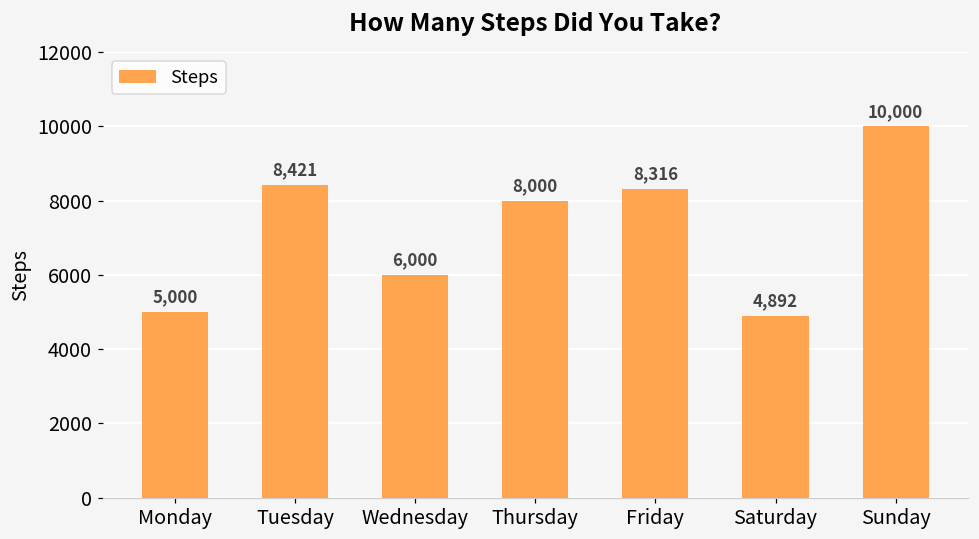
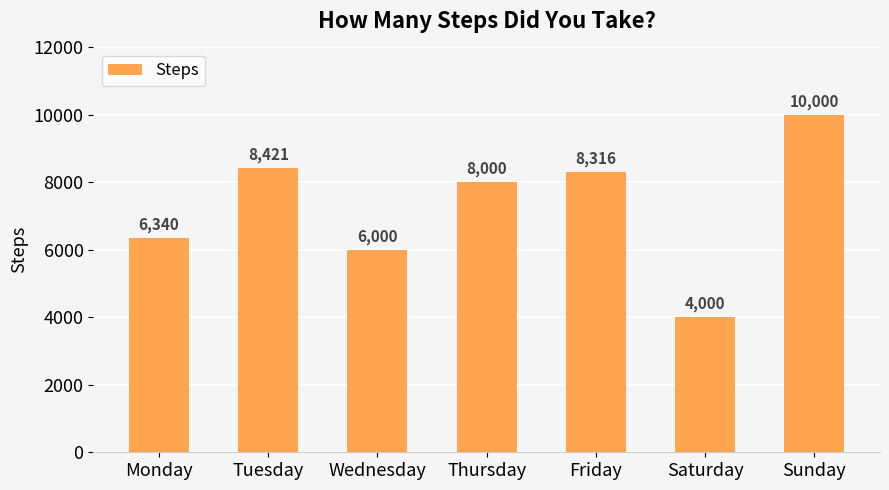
  {
-   "Monday": "5,000",
+   "Monday": "6,340",
    "Tuesday": "8,421",
    "Wednesday": "6,000",
    "Thursday": "8,000",
    "Friday": "8,316",
-   "Saturday": "4,892",
+   "Saturday": "4,000",
    "Sunday": "10,000"
  }
